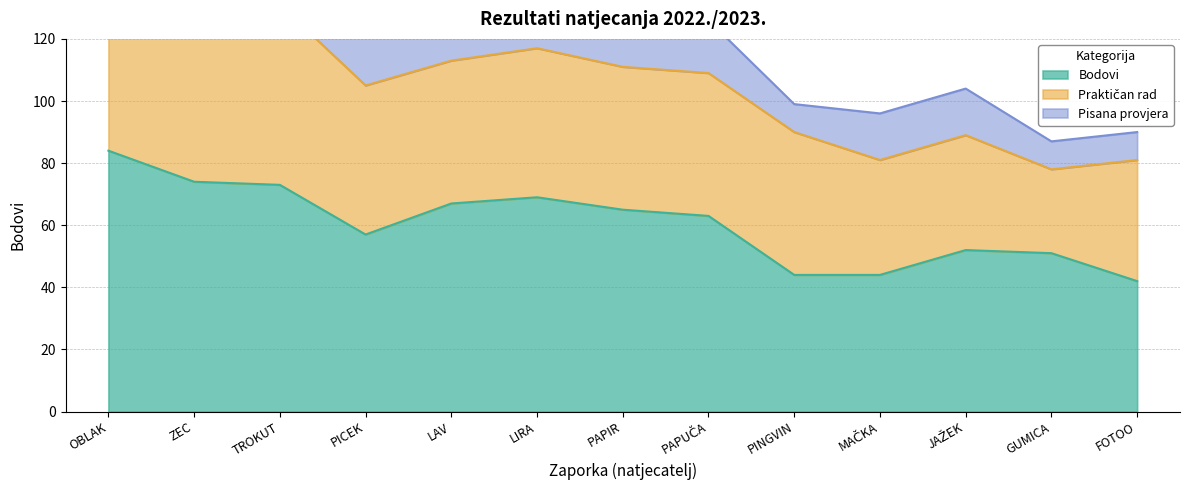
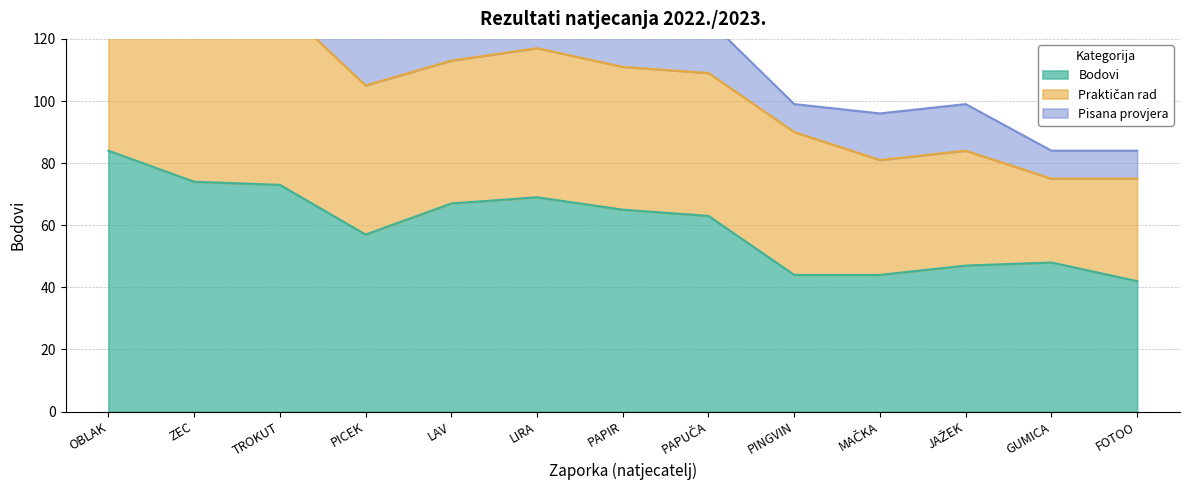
  {
    "Bodovi": {
      "OBLAK": 84,
      "ZEC": 74,
      "TROKUT": 73,
      "PICEK": 57,
      "LAV": 67,
      "LIRA": 69,
      "PAPIR": 65,
      "PAPUČA": 63,
      "PINGVIN": 44,
      "MAČKA": 44,
-     "JAŽEK": 52,
-     "GUMICA": 51,
+     "JAŽEK": 47,
+     "GUMICA": 48,
      "FOTOO": 42
    },
    "Praktičan rad": {
      "PICEK": 48,
      "LAV": 46,
      "LIRA": 48,
      "PAPIR": 46,
      "PAPUČA": 46,
      "PINGVIN": 46,
      "MAČKA": 37,
      "JAŽEK": 37,
      "GUMICA": 27,
-     "FOTOO": 39
+     "FOTOO": 33
    },
    "Pisana provjera": {
      "PINGVIN": 9,
      "MAČKA": 15,
      "JAŽEK": 15,
      "GUMICA": 9,
      "FOTOO": 9
    }
  }
